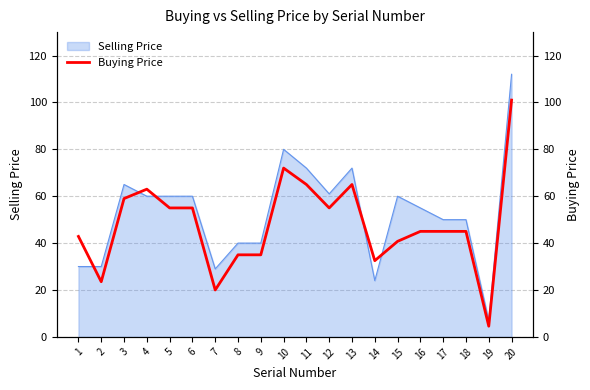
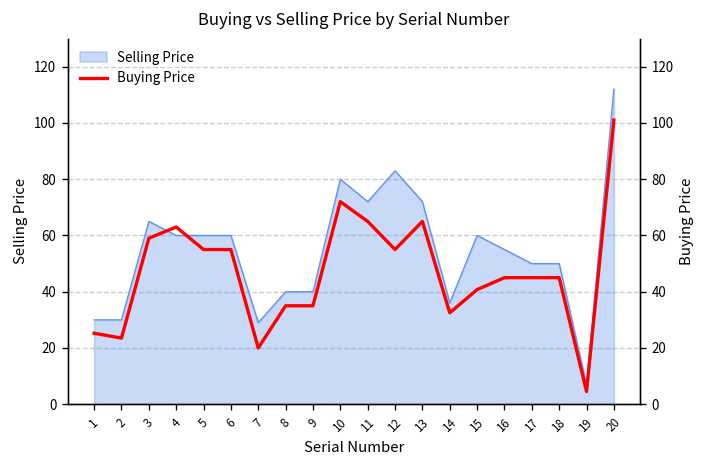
  {
    "Selling Price": {
      "1": 30,
      "2": 30,
      "3": 65,
      "4": 60,
      "5": 60,
      "6": 60,
      "7": 29,
      "8": 40,
      "9": 40,
      "10": 80,
      "11": 72,
-     "12": 61,
+     "12": 83,
      "13": 72,
-     "14": 24,
+     "14": 36,
      "15": 60,
      "16": 55,
      "17": 50,
      "18": 50,
      "19": 7,
      "20": 112
    },
    "Buying Price": {
-     "1": 43,
+     "1": 25,
      "2": 24,
      "3": 59,
      "4": 63,
      "5": 55,
      "6": 55,
      "7": 20,
      "8": 35,
      "9": 35,
      "10": 72,
      "11": 65,
      "12": 55,
      "13": 65,
      "14": 33,
      "15": 41,
      "16": 45,
      "17": 45,
      "18": 45,
      "19": 5,
      "20": 101
    }
  }
